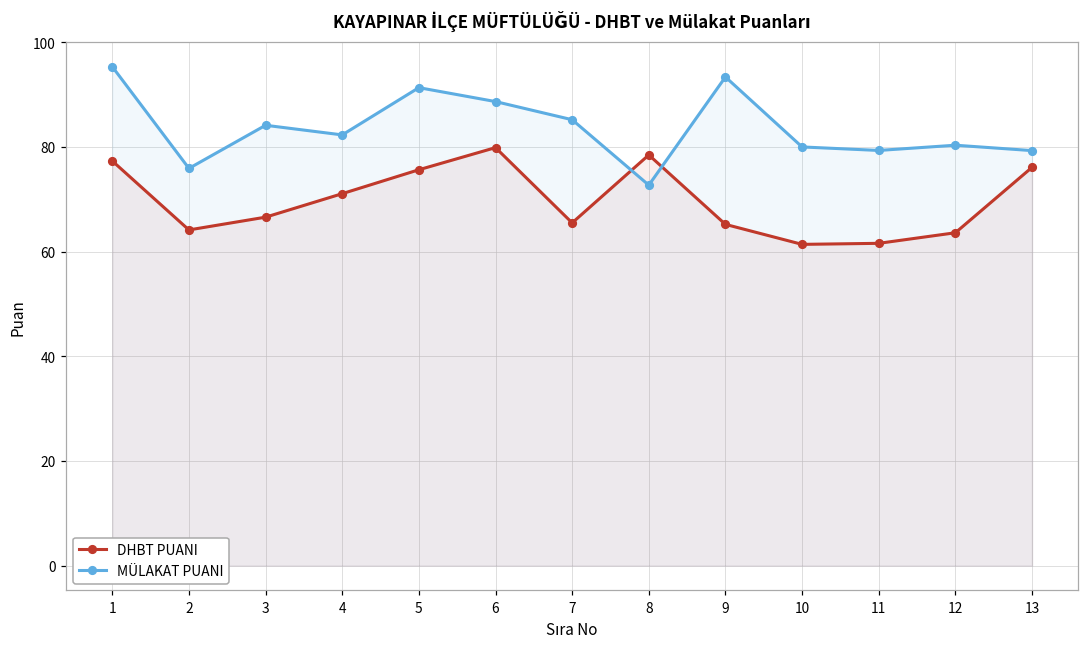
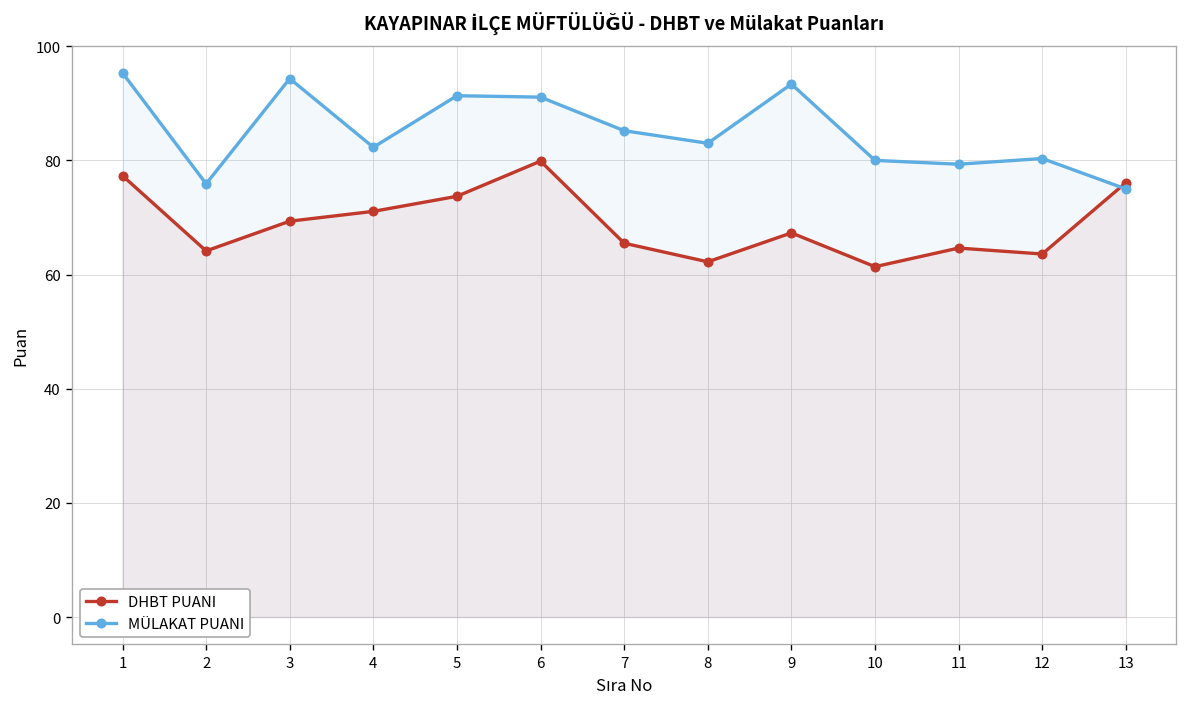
  {
    "DHBT PUANI": {
      "1": 77,
      "2": 64,
-     "3": 67,
+     "3": 69,
      "4": 71,
-     "5": 76,
+     "5": 74,
      "6": 80,
      "7": 65,
-     "8": 78,
-     "9": 65,
+     "8": 62,
+     "9": 67,
      "10": 61,
-     "11": 62,
+     "11": 65,
      "12": 64,
      "13": 76
    },
    "MÜLAKAT PUANI": {
      "1": 95,
      "2": 76,
-     "3": 84,
+     "3": 94,
      "4": 82,
      "5": 91,
-     "6": 89,
+     "6": 91,
      "7": 85,
-     "8": 73,
+     "8": 83,
      "9": 93,
      "10": 80,
      "11": 79,
      "12": 80,
-     "13": 79
+     "13": 75
    }
  }
